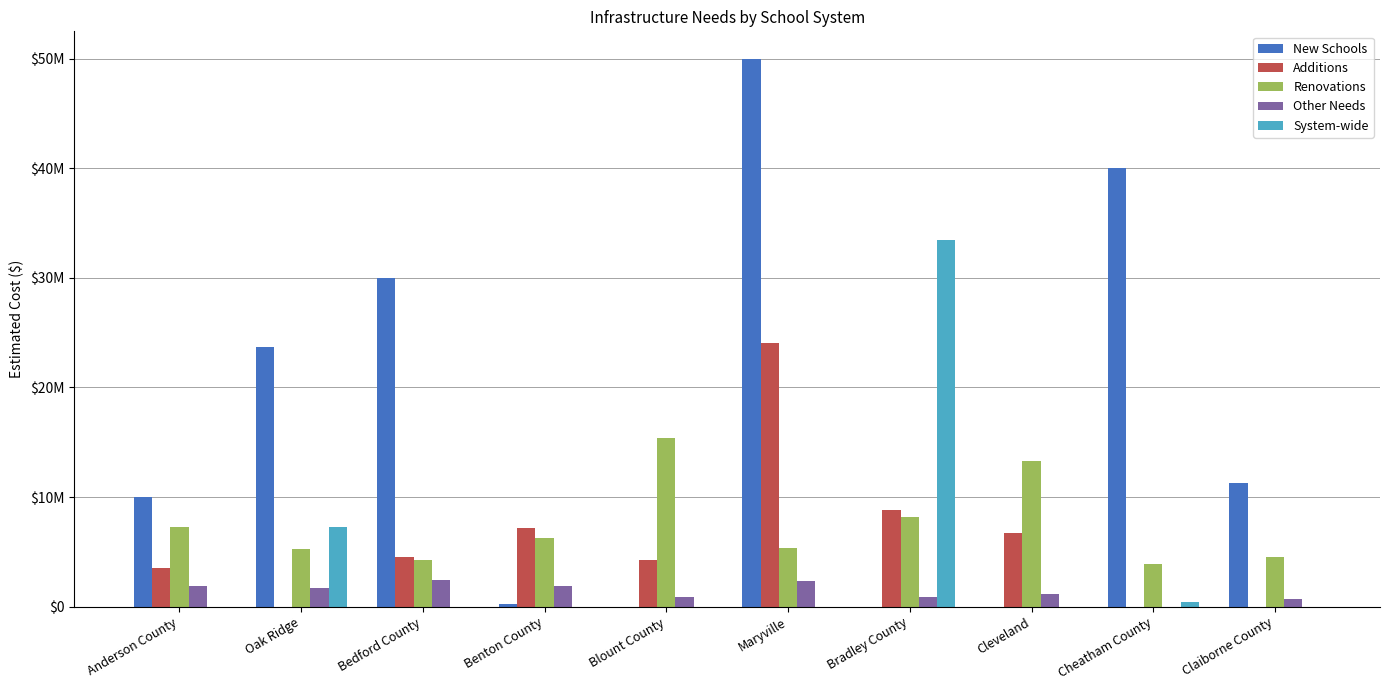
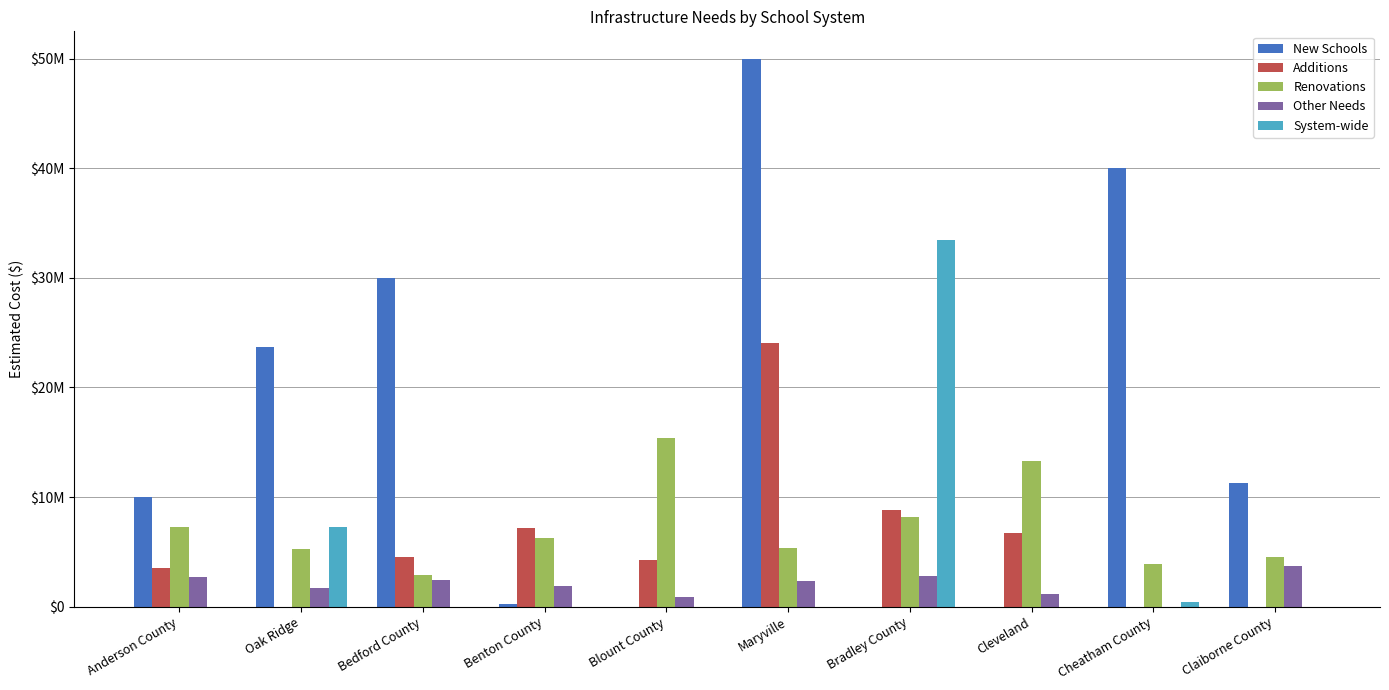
  {
    "Additions": {
      "Anderson County": "$3500000",
      "Oak Ridge": "$0",
      "Bedford County": "$4500000",
      "Benton County": "$7200000",
      "Blount County": "$4300000",
      "Maryville": "$24100000",
      "Bradley County": "$8800000",
      "Cleveland": "$6700000",
      "Cheatham County": "$0",
      "Claiborne County": "$0"
    },
    "Renovations": {
      "Anderson County": "$7200000",
      "Oak Ridge": "$5300000",
-     "Bedford County": "$4200000",
+     "Bedford County": "$2900000",
      "Benton County": "$6200000",
      "Blount County": "$15400000",
      "Maryville": "$5300000",
      "Bradley County": "$8200000",
      "Cleveland": "$13300000",
      "Cheatham County": "$3900000",
      "Claiborne County": "$4500000"
    },
    "Other Needs": {
-     "Anderson County": "$1800000",
+     "Anderson County": "$2700000",
      "Oak Ridge": "$1700000",
      "Bedford County": "$2400000",
      "Benton County": "$1900000",
      "Blount County": "$900000",
      "Maryville": "$2300000",
-     "Bradley County": "$900000",
+     "Bradley County": "$2800000",
      "Cleveland": "$1200000",
      "Cheatham County": "$0",
-     "Claiborne County": "$700000"
+     "Claiborne County": "$3700000"
    }
  }
